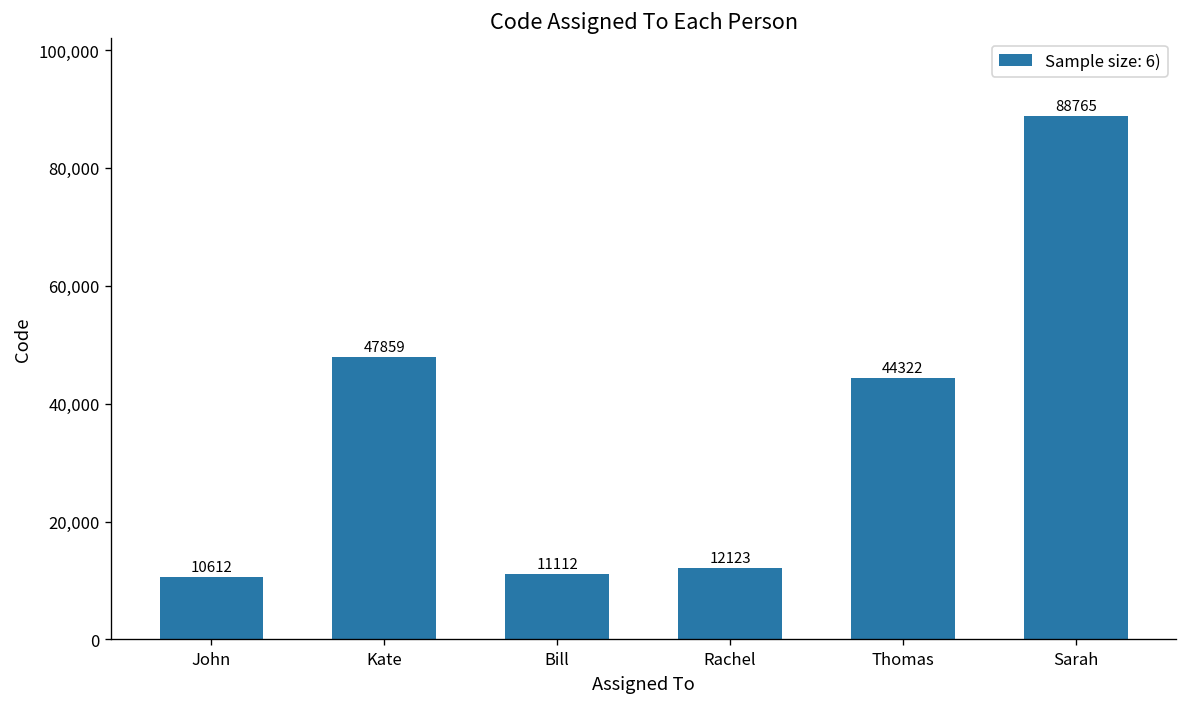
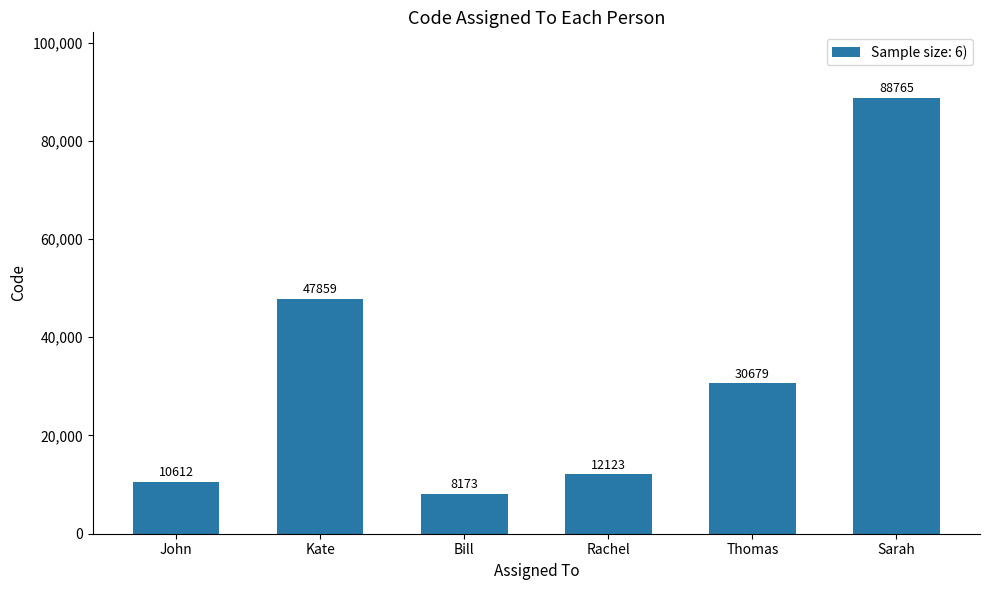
  {
    "John": 10612,
    "Kate": 47859,
-   "Bill": 11112,
+   "Bill": 8173,
    "Rachel": 12123,
-   "Thomas": 44322,
+   "Thomas": 30679,
    "Sarah": 88765
  }
